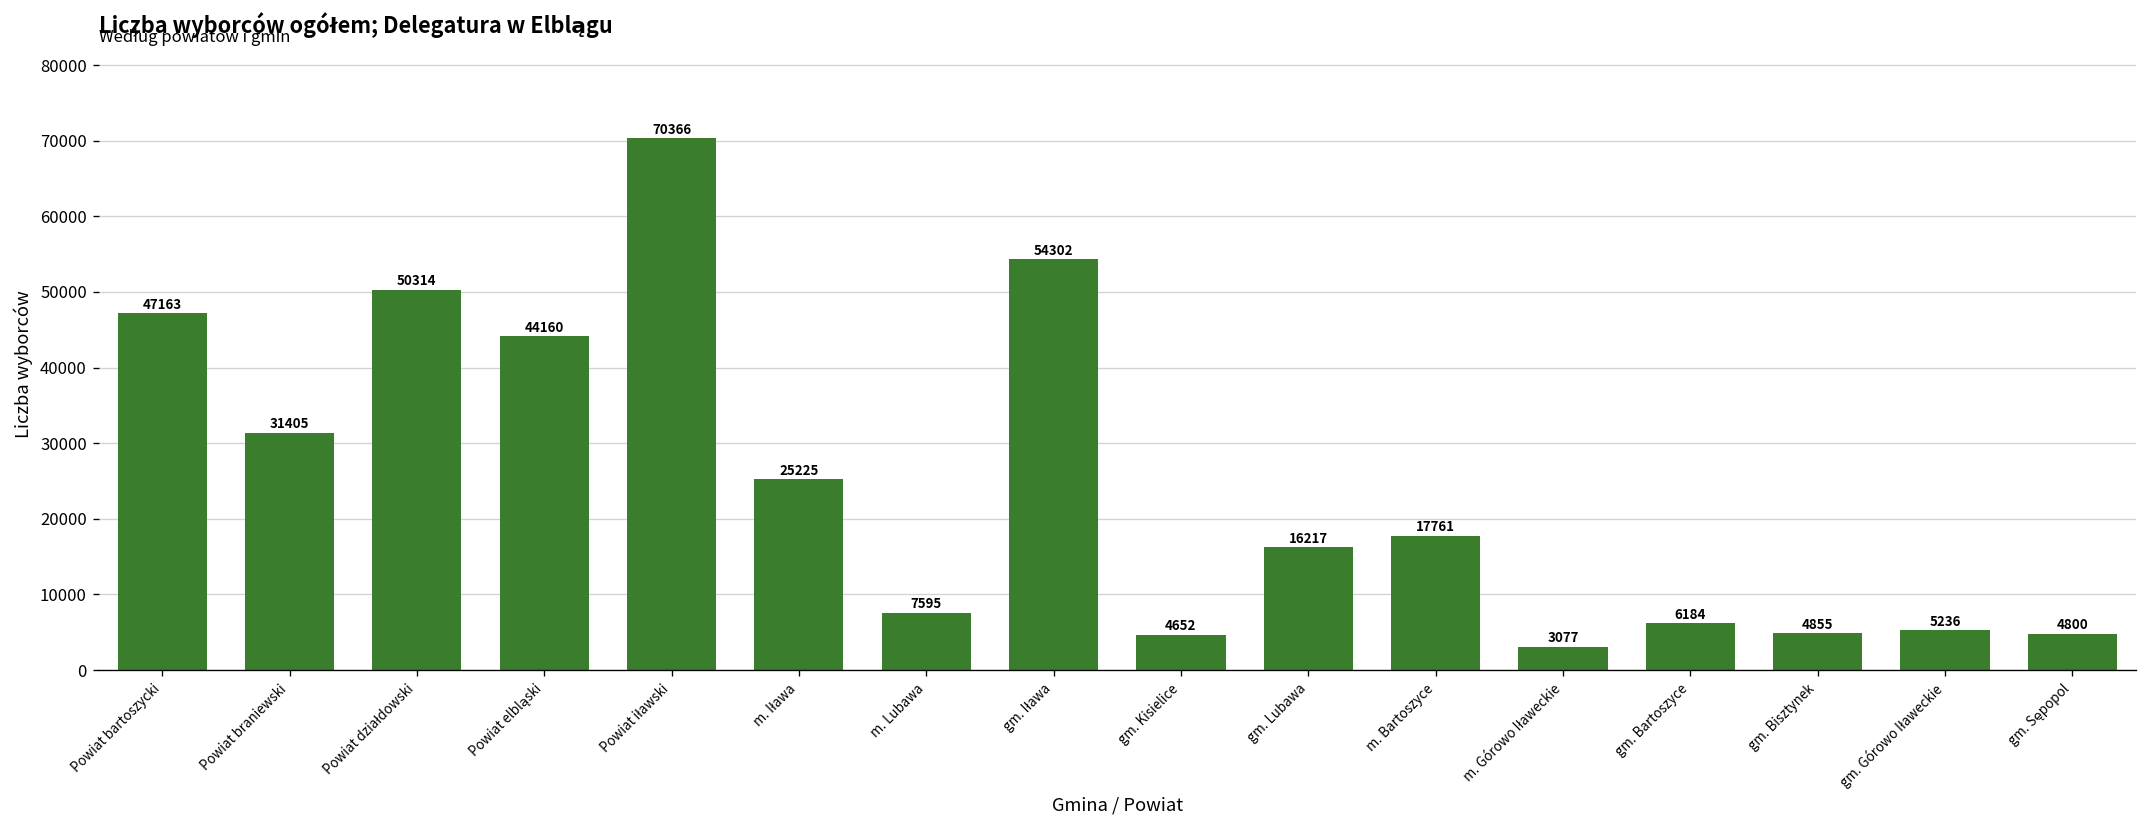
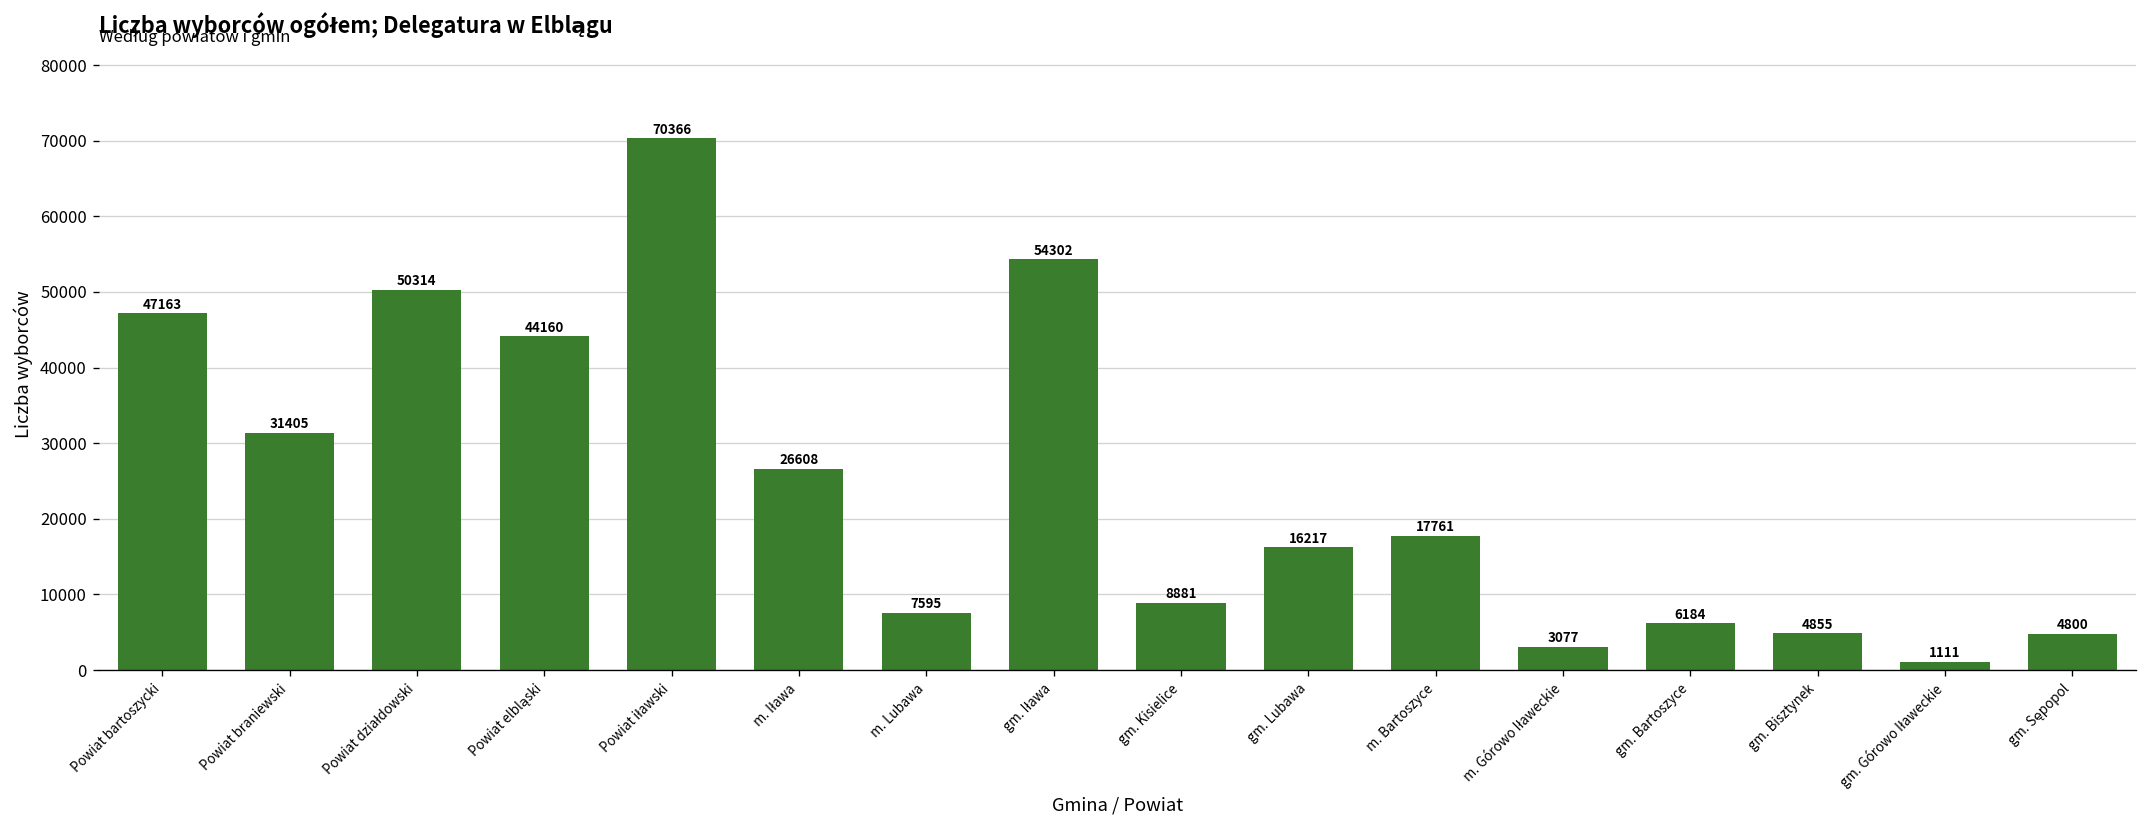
  {
    "Powiat bartoszycki": 47163,
    "Powiat braniewski": 31405,
    "Powiat działdowski": 50314,
    "Powiat elbląski": 44160,
    "Powiat iławski": 70366,
-   "m. Iława": 25225,
+   "m. Iława": 26608,
    "m. Lubawa": 7595,
    "gm. Iława": 54302,
-   "gm. Kisielice": 4652,
+   "gm. Kisielice": 8881,
    "gm. Lubawa": 16217,
    "m. Bartoszyce": 17761,
    "m. Górowo Iławeckie": 3077,
    "gm. Bartoszyce": 6184,
    "gm. Bisztynek": 4855,
-   "gm. Górowo Iławeckie": 5236,
+   "gm. Górowo Iławeckie": 1111,
    "gm. Sępopol": 4800
  }
